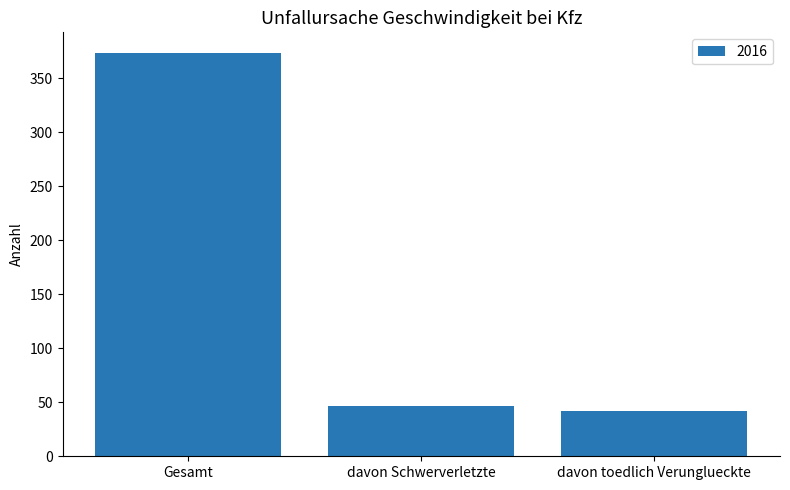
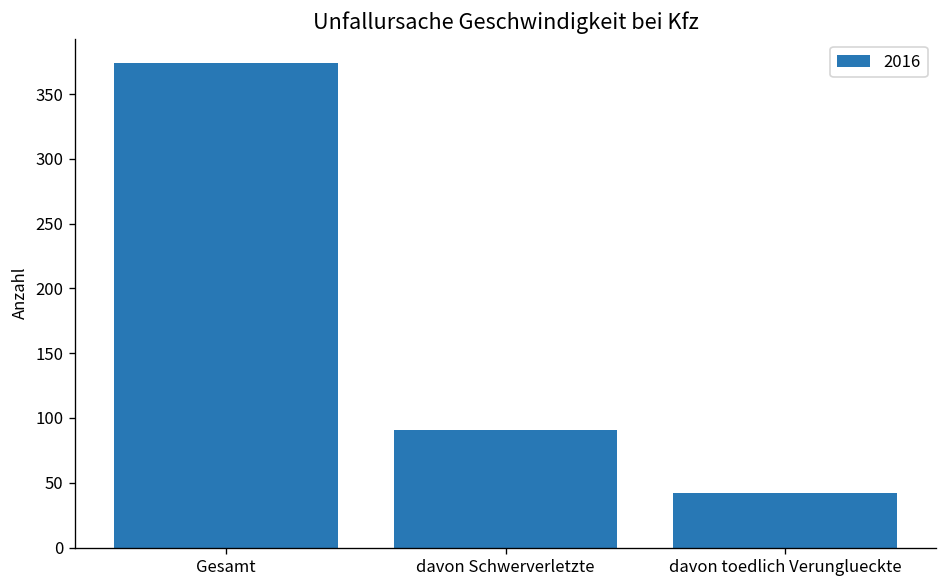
  {
    "Gesamt": 374,
-   "davon Schwerverletzte": 47,
+   "davon Schwerverletzte": 91,
    "davon toedlich Verunglueckte": 42
  }
